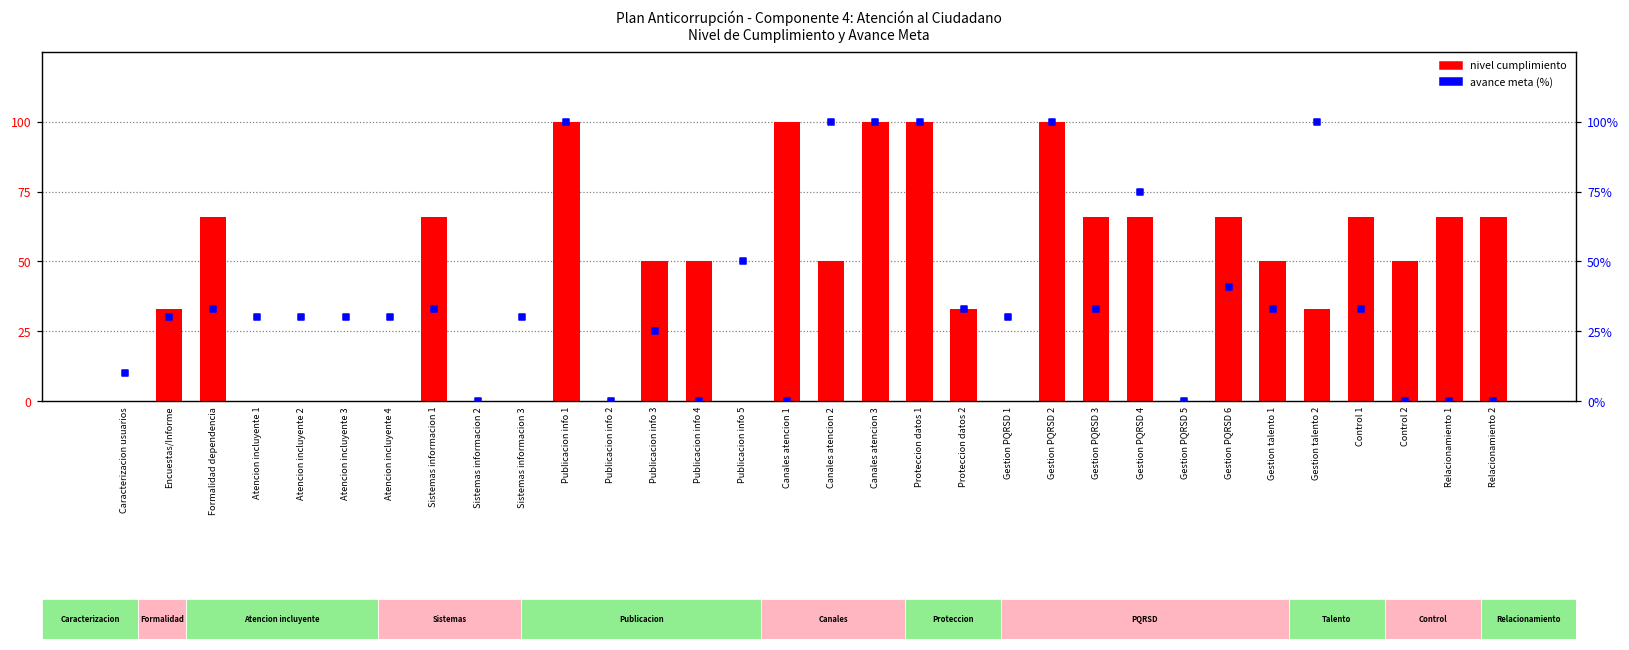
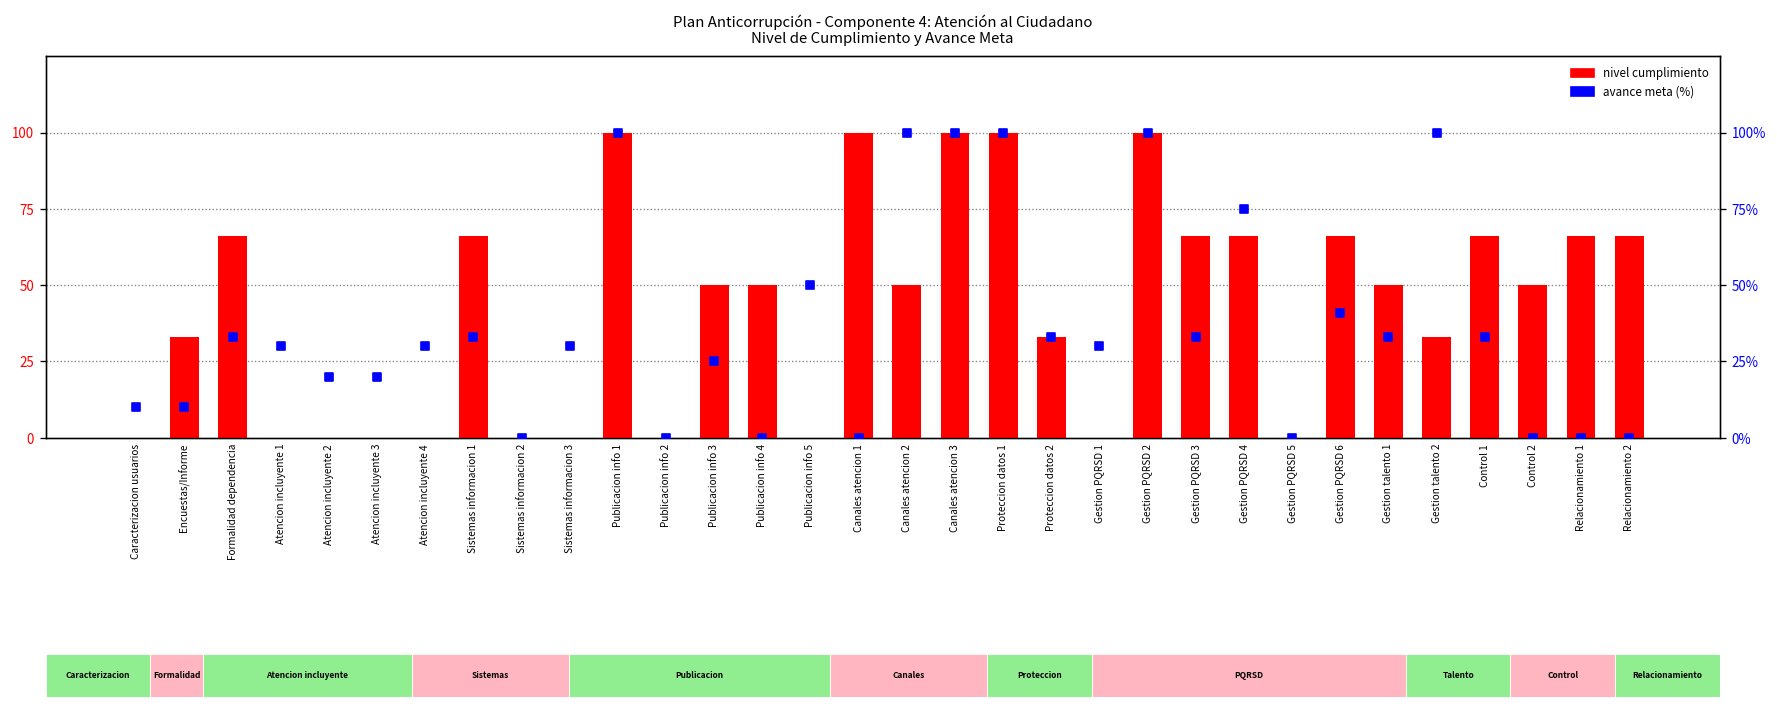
  {
    "nivel cumplimiento": {
      "Caracterizacion usuarios": "0",
      "Encuestas/Informe": "33",
      "Formalidad dependencia": "66",
      "Atencion incluyente 1": "0",
      "Atencion incluyente 2": "0",
      "Atencion incluyente 3": "0",
      "Atencion incluyente 4": "0",
      "Sistemas informacion 1": "66",
      "Sistemas informacion 2": "0",
      "Sistemas informacion 3": "0",
      "Publicacion info 1": "100",
      "Publicacion info 2": "0",
      "Publicacion info 3": "50",
      "Publicacion info 4": "50",
      "Publicacion info 5": "0",
      "Canales atencion 1": "100",
      "Canales atencion 2": "50",
      "Canales atencion 3": "100",
      "Proteccion datos 1": "100",
      "Proteccion datos 2": "33",
      "Gestion PQRSD 1": "0",
      "Gestion PQRSD 2": "100",
      "Gestion PQRSD 3": "66",
      "Gestion PQRSD 4": "66",
      "Gestion PQRSD 5": "0",
      "Gestion PQRSD 6": "66",
      "Gestion talento 1": "50",
      "Gestion talento 2": "33",
      "Control 1": "66",
      "Control 2": "50",
      "Relacionamiento 1": "66",
      "Relacionamiento 2": "66"
    },
    "avance meta (%)": {
-     "Encuestas/Informe": "30%",
-     "Atencion incluyente 2": "30%",
-     "Atencion incluyente 3": "30%"
+     "Encuestas/Informe": "10%",
+     "Atencion incluyente 2": "20%",
+     "Atencion incluyente 3": "20%"
    }
  }
